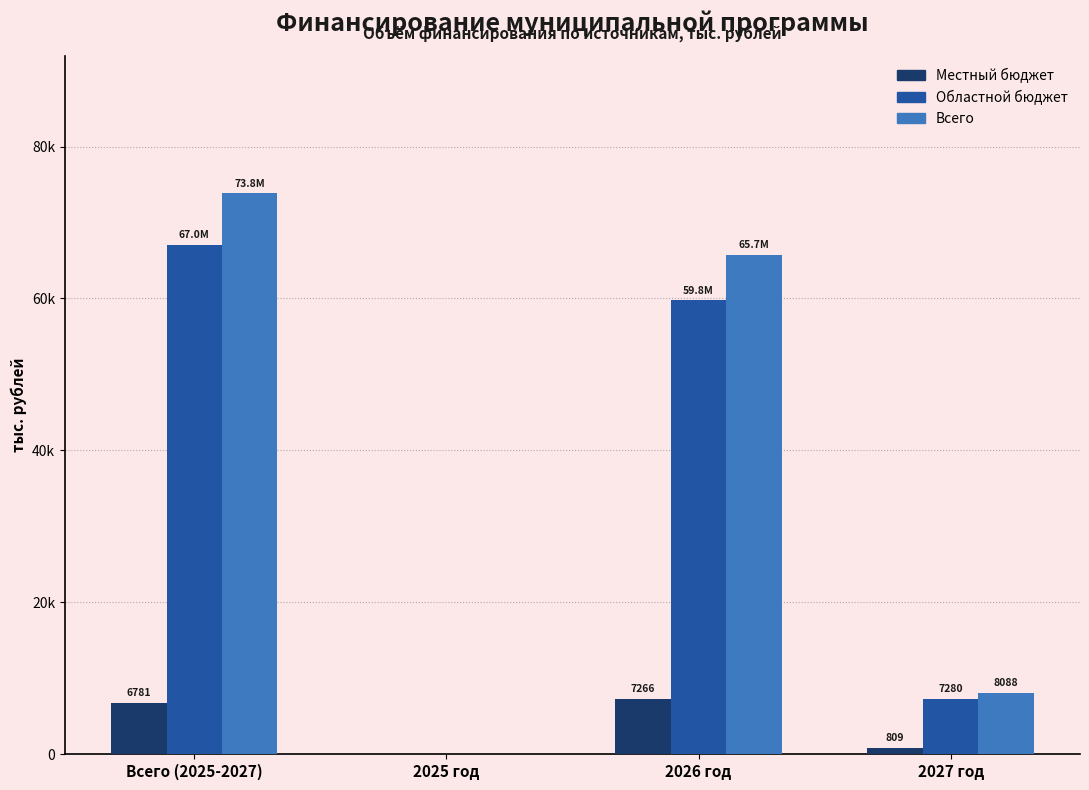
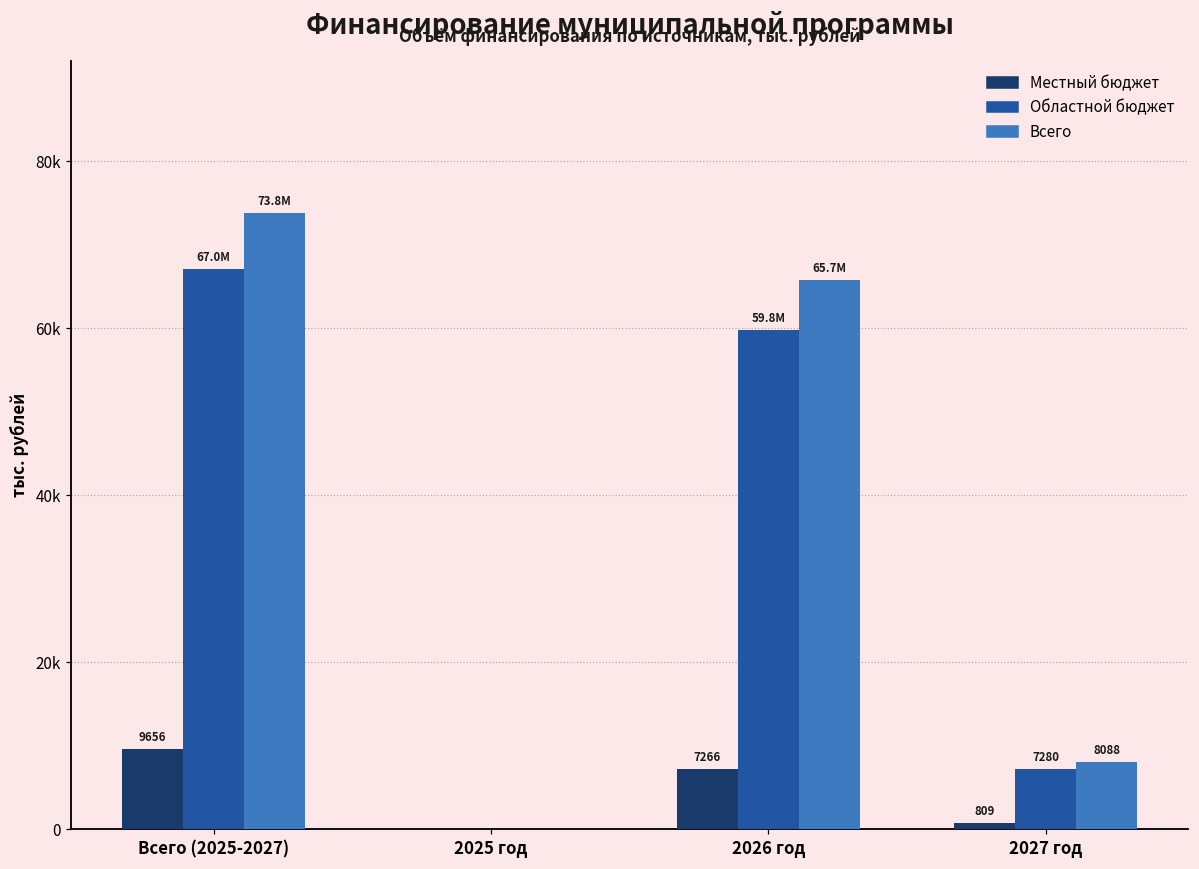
  {
    "Местный бюджет": {
-     "Всего (2025-2027)": 6781,
+     "Всего (2025-2027)": 9656,
      "2026 год": 7266,
      "2027 год": 809
    }
  }
